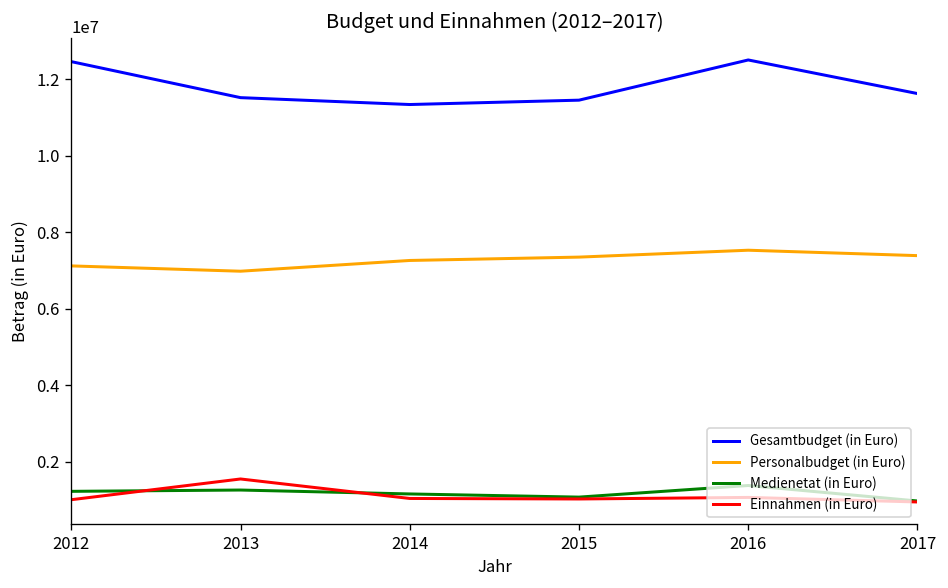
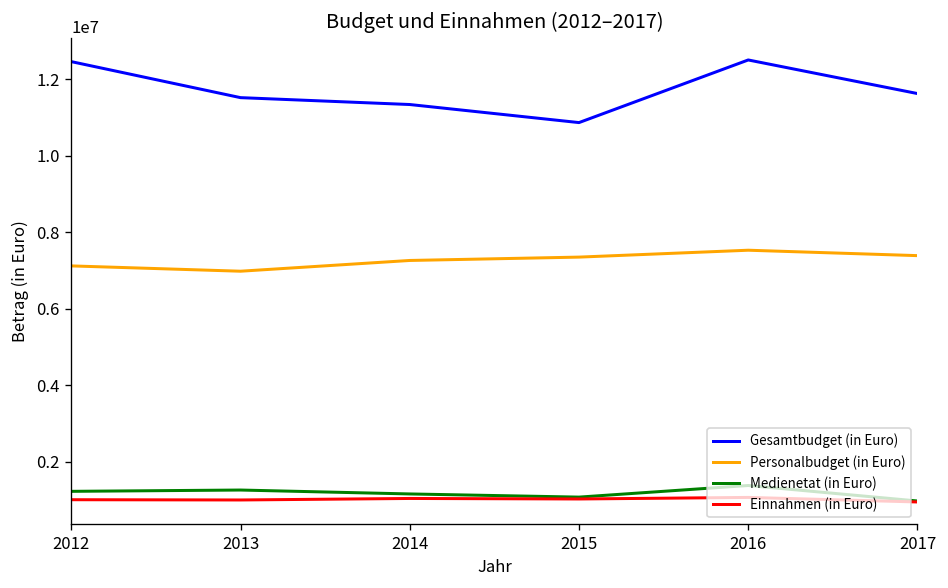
  {
    "Gesamtbudget (in Euro)": {
      "2012": 12500000,
      "2013": 11500000,
      "2014": 11300000,
-     "2015": 11500000,
+     "2015": 10900000,
      "2016": 12500000,
      "2017": 11600000
    },
    "Personalbudget (in Euro)": {
      "2012": 7100000,
      "2013": 7000000,
      "2014": 7300000,
      "2015": 7400000,
      "2016": 7500000,
      "2017": 7400000
    },
    "Medienetat (in Euro)": {
      "2012": 1200000,
      "2013": 1300000,
      "2014": 1200000
    },
    "Einnahmen (in Euro)": {
      "2012": 1000000,
-     "2013": 1600000,
+     "2013": 1000000,
      "2014": 1000000
    }
  }
